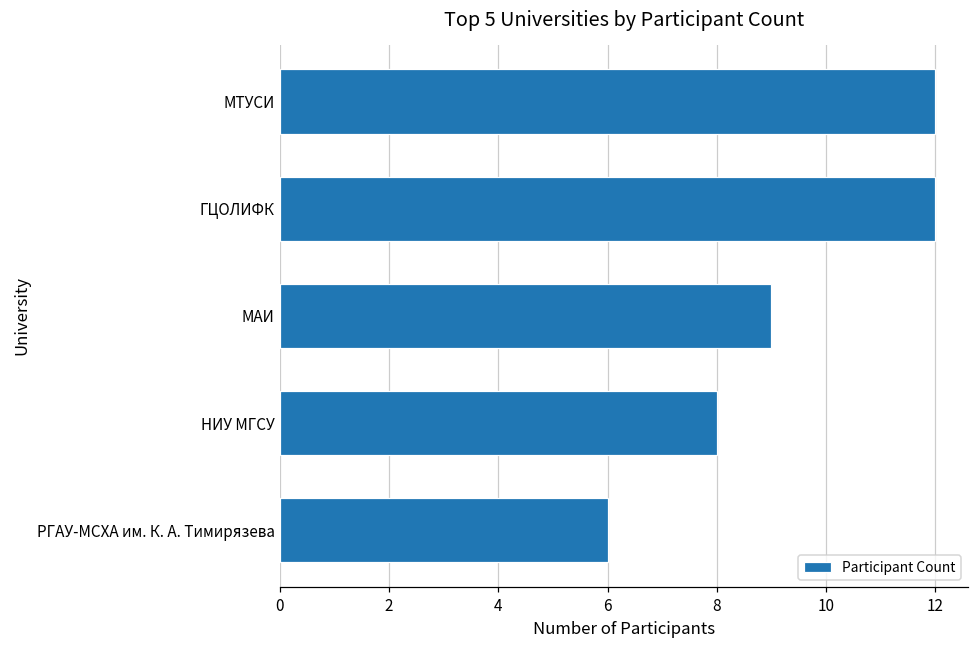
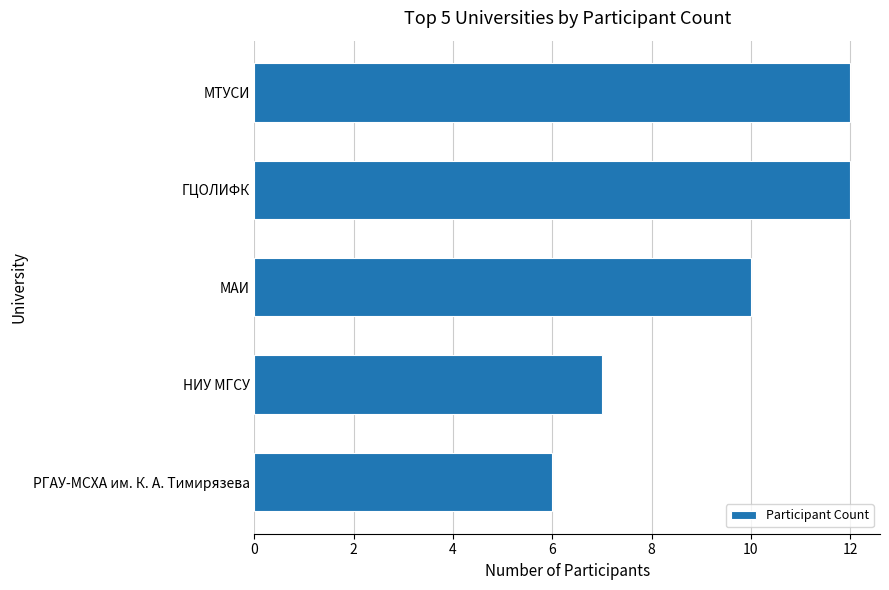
  {
    "МТУСИ": 12,
    "ГЦОЛИФК": 12,
-   "МАИ": 9,
-   "НИУ МГСУ": 8,
+   "МАИ": 10,
+   "НИУ МГСУ": 7,
    "РГАУ-МСХА им. К. А. Тимирязева": 6
  }
